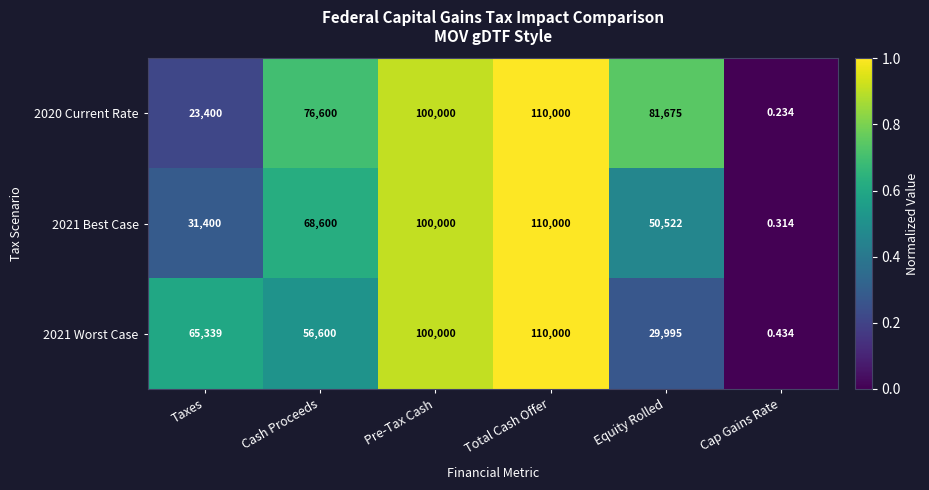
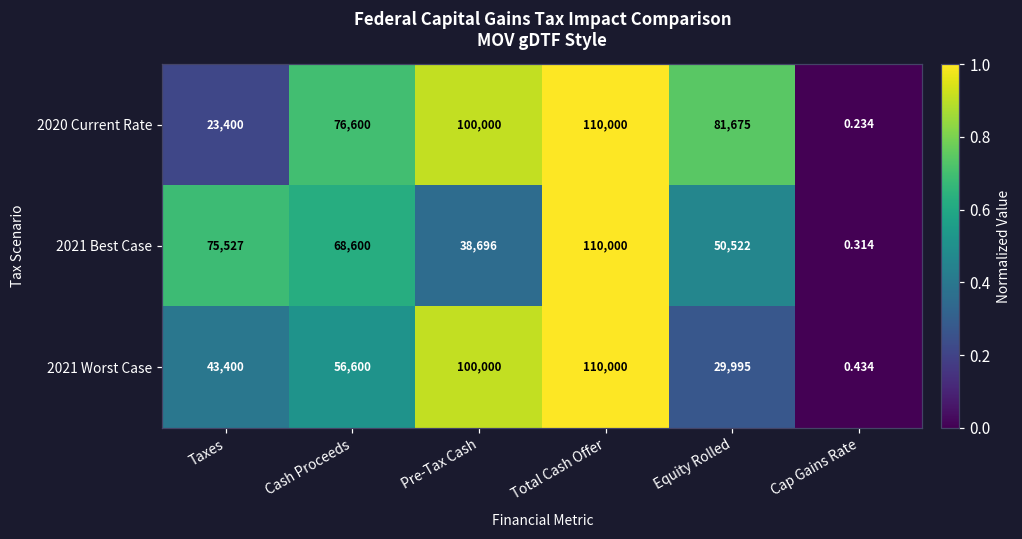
  {
    "2020 Current Rate": {
      "Taxes": "23,400",
      "Cash Proceeds": "76,600",
      "Pre-Tax Cash": "100,000",
      "Total Cash Offer": "110,000",
      "Equity Rolled": "81,675",
      "Cap Gains Rate": "0.234"
    },
    "2021 Best Case": {
-     "Taxes": "31,400",
+     "Taxes": "75,527",
      "Cash Proceeds": "68,600",
-     "Pre-Tax Cash": "100,000",
+     "Pre-Tax Cash": "38,696",
      "Total Cash Offer": "110,000",
      "Equity Rolled": "50,522",
      "Cap Gains Rate": "0.314"
    },
    "2021 Worst Case": {
-     "Taxes": "65,339",
+     "Taxes": "43,400",
      "Cash Proceeds": "56,600",
      "Pre-Tax Cash": "100,000",
      "Total Cash Offer": "110,000",
      "Equity Rolled": "29,995",
      "Cap Gains Rate": "0.434"
    }
  }
